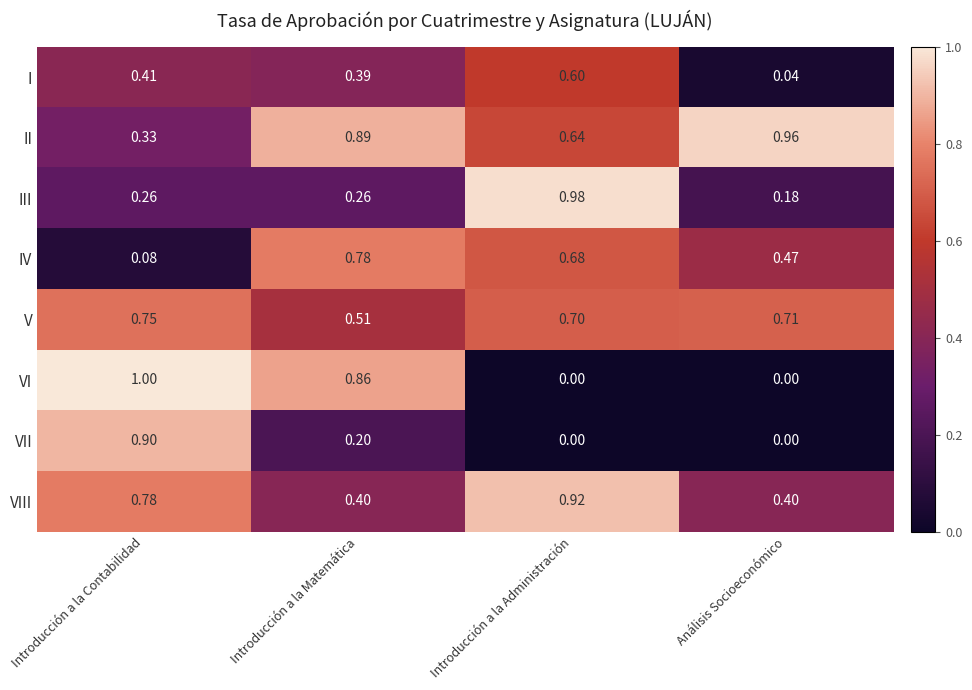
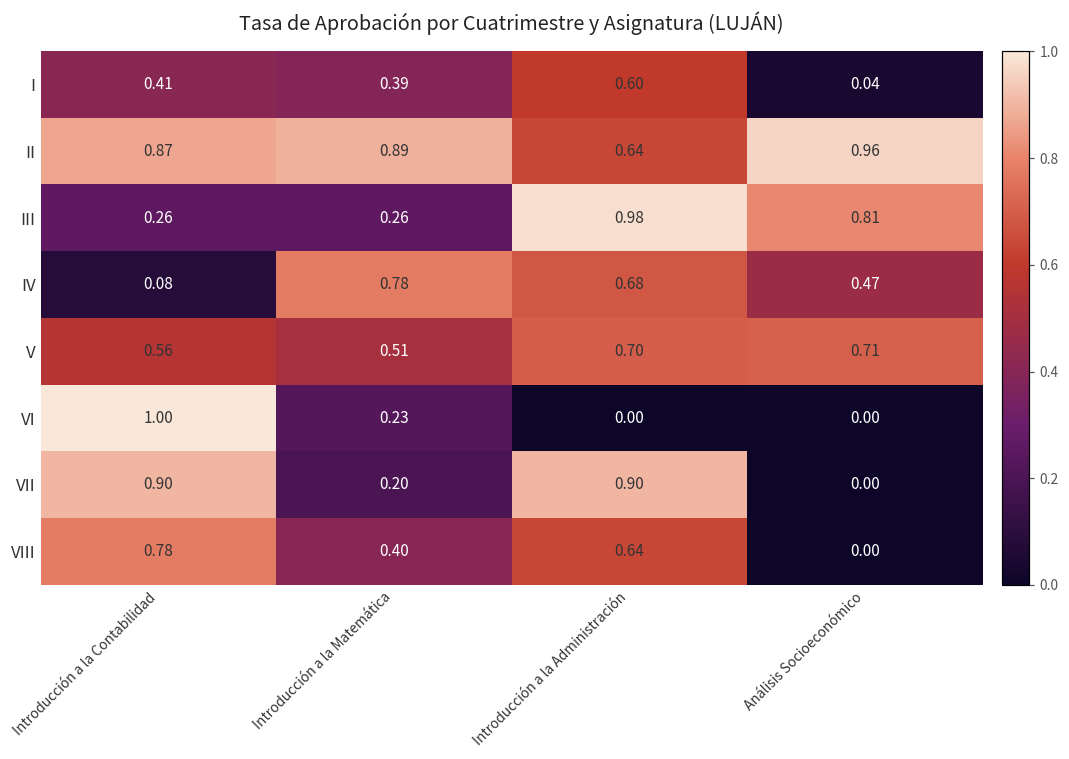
  {
    "I": {
      "Introducción a la Contabilidad": 0.41,
      "Introducción a la Matemática": 0.39,
      "Introducción a la Administración": 0.60,
      "Análisis Socioeconómico": 0.04
    },
    "II": {
-     "Introducción a la Contabilidad": 0.33,
+     "Introducción a la Contabilidad": 0.87,
      "Introducción a la Matemática": 0.89,
      "Introducción a la Administración": 0.64,
      "Análisis Socioeconómico": 0.96
    },
    "III": {
      "Introducción a la Contabilidad": 0.26,
      "Introducción a la Matemática": 0.26,
      "Introducción a la Administración": 0.98,
-     "Análisis Socioeconómico": 0.18
+     "Análisis Socioeconómico": 0.81
    },
    "IV": {
      "Introducción a la Contabilidad": 0.08,
      "Introducción a la Matemática": 0.78,
      "Introducción a la Administración": 0.68,
      "Análisis Socioeconómico": 0.47
    },
    "V": {
-     "Introducción a la Contabilidad": 0.75,
+     "Introducción a la Contabilidad": 0.56,
      "Introducción a la Matemática": 0.51,
      "Introducción a la Administración": 0.70,
      "Análisis Socioeconómico": 0.71
    },
    "VI": {
      "Introducción a la Contabilidad": 1.00,
-     "Introducción a la Matemática": 0.86,
+     "Introducción a la Matemática": 0.23,
      "Introducción a la Administración": 0.00,
      "Análisis Socioeconómico": 0.00
    },
    "VII": {
      "Introducción a la Contabilidad": 0.90,
      "Introducción a la Matemática": 0.20,
-     "Introducción a la Administración": 0.00,
+     "Introducción a la Administración": 0.90,
      "Análisis Socioeconómico": 0.00
    },
    "VIII": {
      "Introducción a la Contabilidad": 0.78,
      "Introducción a la Matemática": 0.40,
-     "Introducción a la Administración": 0.92,
-     "Análisis Socioeconómico": 0.40
+     "Introducción a la Administración": 0.64,
+     "Análisis Socioeconómico": 0.00
    }
  }
